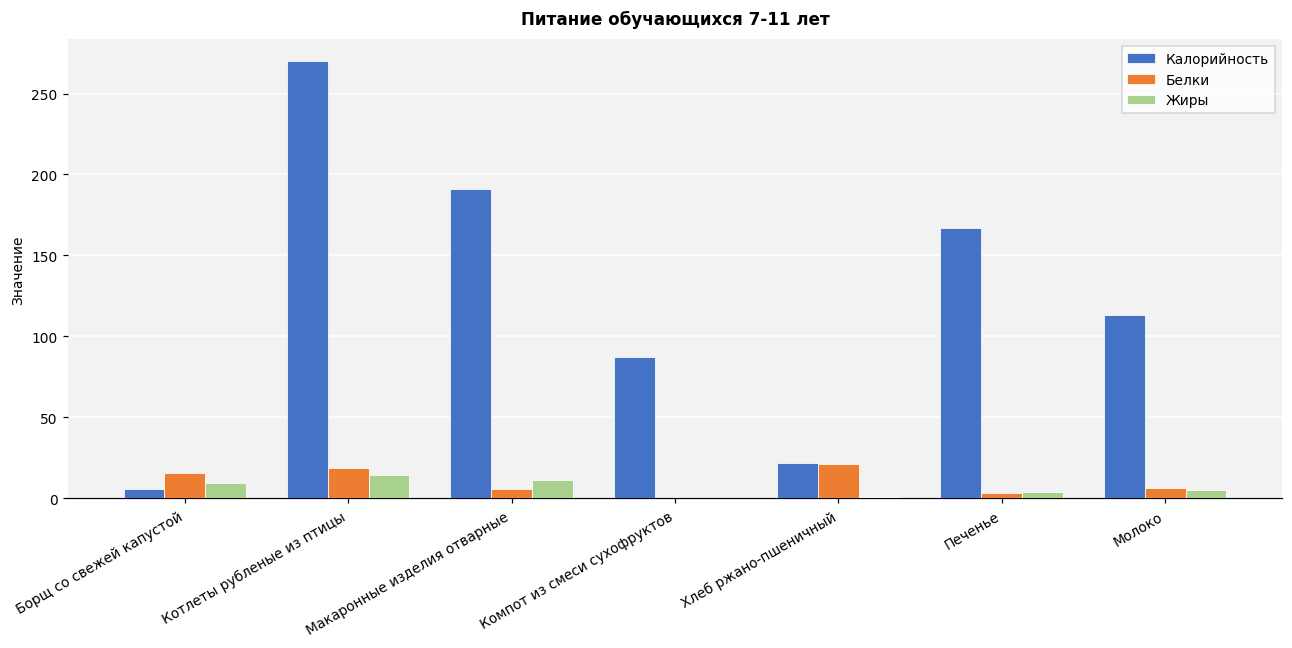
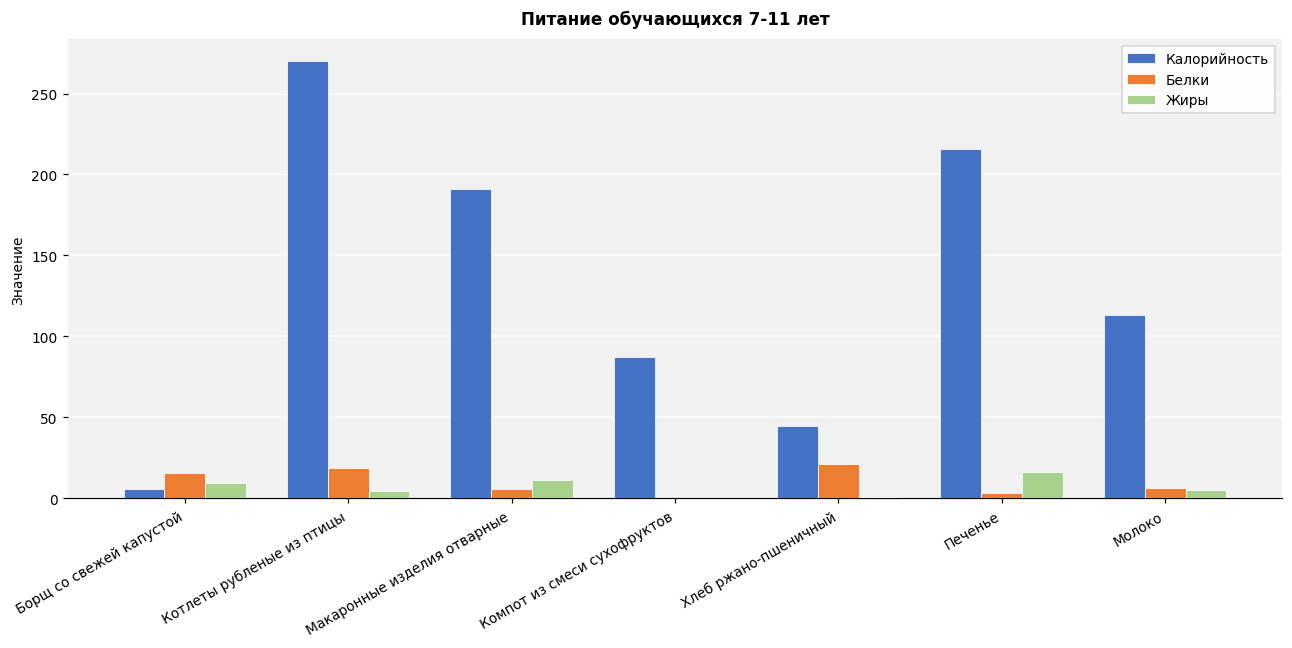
  {
    "Калорийность": {
      "Борщ со свежей капустой": 6,
      "Котлеты рубленые из птицы": 270,
      "Макаронные изделия отварные": 191,
      "Компот из смеси сухофруктов": 87,
-     "Хлеб ржано-пшеничный": 22,
-     "Печенье": 167,
+     "Хлеб ржано-пшеничный": 45,
+     "Печенье": 216,
      "Молоко": 113
    },
    "Белки": {
      "Борщ со свежей капустой": 16,
      "Котлеты рубленые из птицы": 19,
      "Макаронные изделия отварные": 6,
      "Хлеб ржано-пшеничный": 21,
      "Печенье": 3,
      "Молоко": 6
    },
    "Жиры": {
      "Борщ со свежей капустой": 9,
-     "Котлеты рубленые из птицы": 14,
+     "Котлеты рубленые из птицы": 4,
      "Макаронные изделия отварные": 12,
      "Компот из смеси сухофруктов": 0,
-     "Печенье": 4,
+     "Печенье": 16,
      "Молоко": 5
    }
  }
